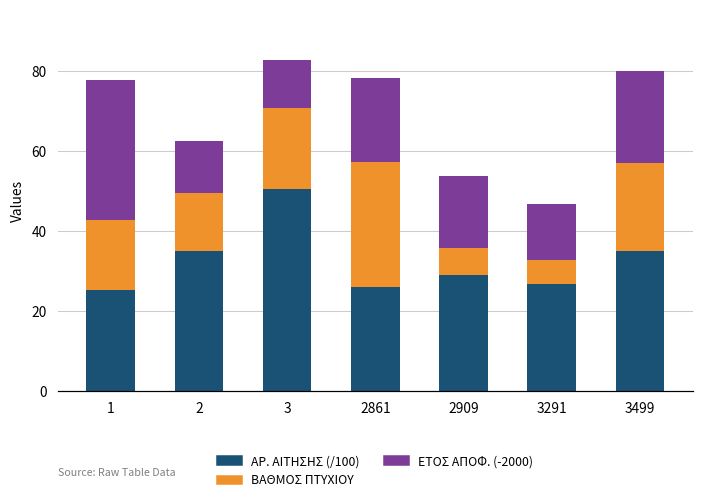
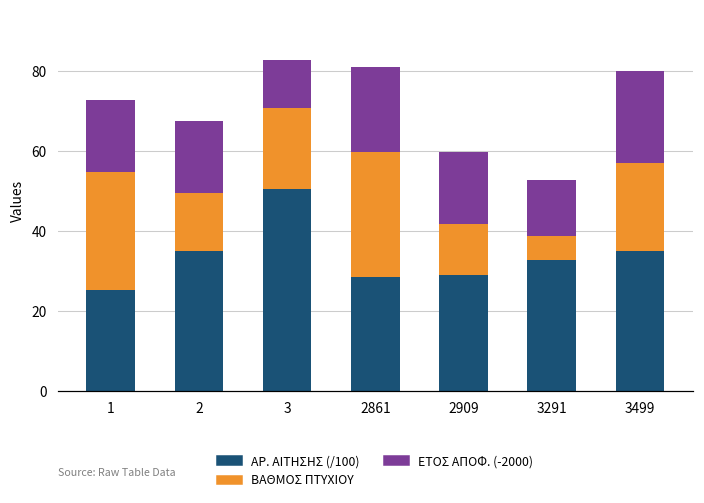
  {
    "ΑΡ. ΑΙΤΗΣΗΣ (/100)": {
      "1": 25,
      "2": 35,
      "3": 51,
-     "2861": 26,
+     "2861": 29,
      "2909": 29,
-     "3291": 27,
+     "3291": 33,
      "3499": 35
    },
    "ΒΑΘΜΟΣ ΠΤΥΧΙΟΥ": {
-     "1": 18,
+     "1": 30,
      "2": 14,
      "3": 20,
      "2861": 31,
-     "2909": 7,
+     "2909": 13,
      "3291": 6,
      "3499": 22
    },
    "ΕΤΟΣ ΑΠΟΦ. (-2000)": {
-     "1": 35,
-     "2": 13,
+     "1": 18,
+     "2": 18,
      "3": 12,
      "2861": 21,
      "2909": 18,
      "3291": 14,
      "3499": 23
    }
  }
